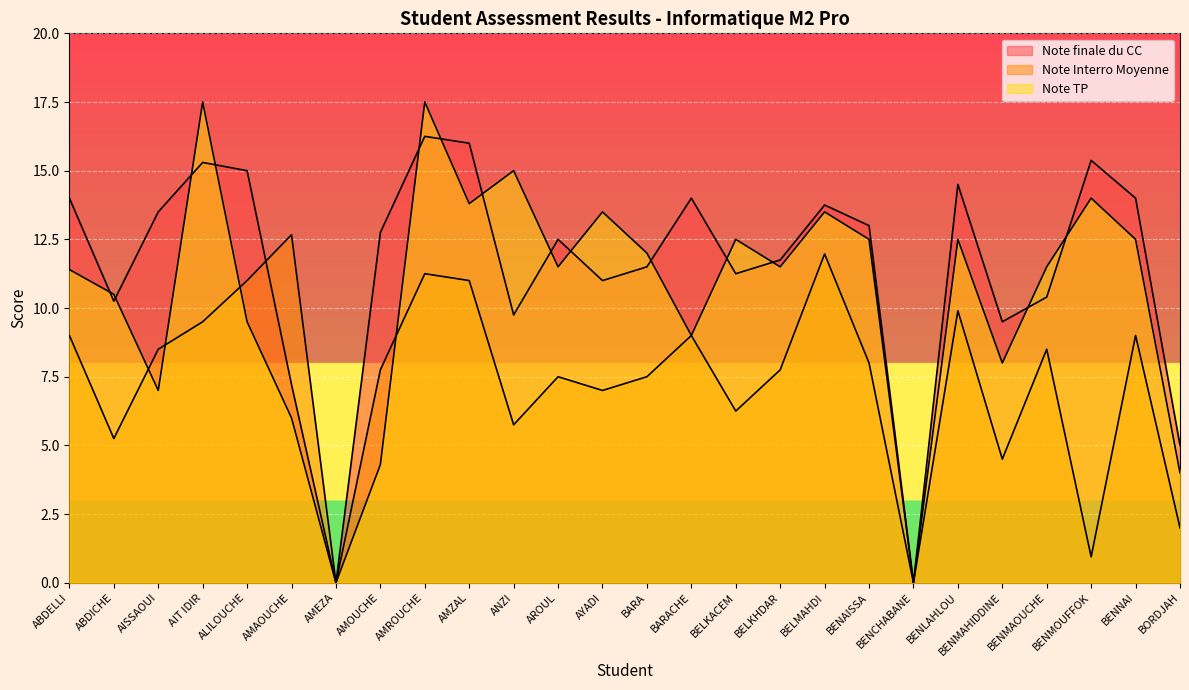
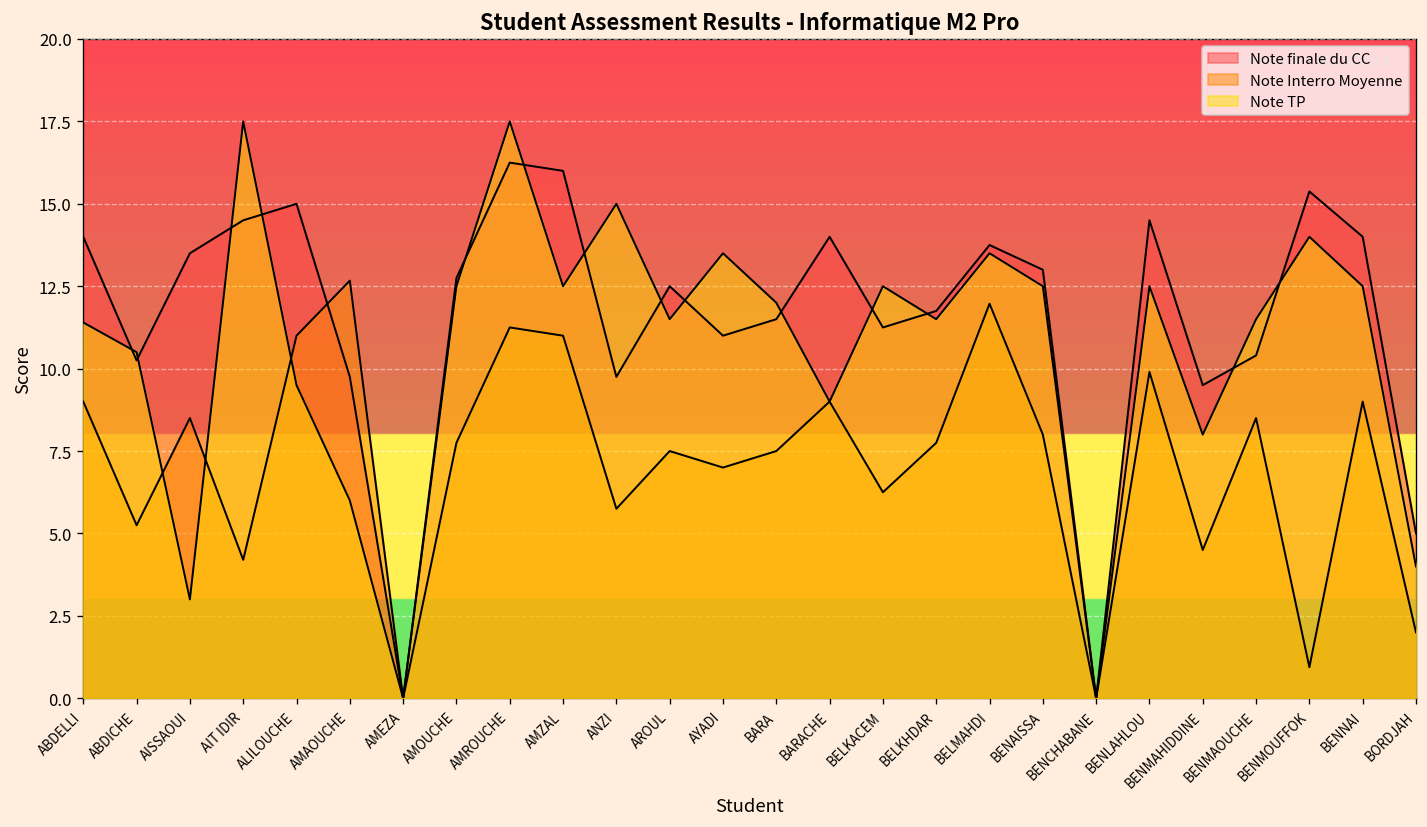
  {
    "Note finale du CC": {
      "ABDELLI": 14.0,
      "ABDICHE": 10.3,
      "AISSAOUI": 13.5,
-     "AIT IDIR": 15.3,
+     "AIT IDIR": 14.5,
      "ALILOUCHE": 15.0,
-     "AMAOUCHE": 7.2,
+     "AMAOUCHE": 9.8,
      "AMOUCHE": 12.8,
      "AMROUCHE": 16.3,
      "AMZAL": 16.0,
      "ANZI": 9.8,
      "AROUL": 12.5,
      "AYADI": 11.0,
      "BARA": 11.5,
      "BARACHE": 14.0,
      "BELKACEM": 11.3,
      "BELKHDAR": 11.8,
      "BELMAHDI": 13.8,
      "BENAISSA": 13.0,
      "BENLAHLOU": 14.5,
      "BENMAHIDDINE": 9.5,
      "BENMAOUCHE": 10.4,
      "BENMOUFFOK": 15.4,
      "BENNAI": 14.0,
      "BORDJAH": 5.0
    },
    "Note Interro Moyenne": {
      "ABDELLI": 9.0,
      "ABDICHE": 5.3,
      "AISSAOUI": 8.5,
-     "AIT IDIR": 9.5,
+     "AIT IDIR": 4.2,
      "ALILOUCHE": 11.0,
      "AMAOUCHE": 12.7,
      "AMOUCHE": 7.8,
      "AMROUCHE": 11.3,
      "AMZAL": 11.0,
      "ANZI": 5.8,
      "AROUL": 7.5,
      "AYADI": 7.0,
      "BARA": 7.5,
      "BELKACEM": 6.3,
      "BELKHDAR": 7.8,
      "BELMAHDI": 12.0,
      "BENAISSA": 8.0,
      "BENLAHLOU": 9.9,
      "BENMAHIDDINE": 4.5,
      "BENMAOUCHE": 8.5,
      "BENMOUFFOK": 0.9,
      "BENNAI": 9.0,
      "BORDJAH": 2.0
    },
    "Note TP": {
      "ABDELLI": 11.4,
      "ABDICHE": 10.5,
-     "AISSAOUI": 7,
+     "AISSAOUI": 3,
      "AIT IDIR": 17.5,
      "ALILOUCHE": 9.5,
      "AMAOUCHE": 6.0,
-     "AMOUCHE": 4.3,
+     "AMOUCHE": 12.5,
      "AMROUCHE": 17.5,
-     "AMZAL": 13.8,
+     "AMZAL": 12.5,
      "ANZI": 15.0,
      "AROUL": 11.5,
      "AYADI": 13.5,
      "BARA": 12.0,
      "BELKACEM": 12.5,
      "BELKHDAR": 11.5,
      "BELMAHDI": 13.5,
      "BENAISSA": 12.5,
      "BENLAHLOU": 12.5,
      "BENMAHIDDINE": 8.0,
      "BENMAOUCHE": 11.5,
      "BENMOUFFOK": 14.0,
      "BENNAI": 12.5,
      "BORDJAH": 4.0
    }
  }
